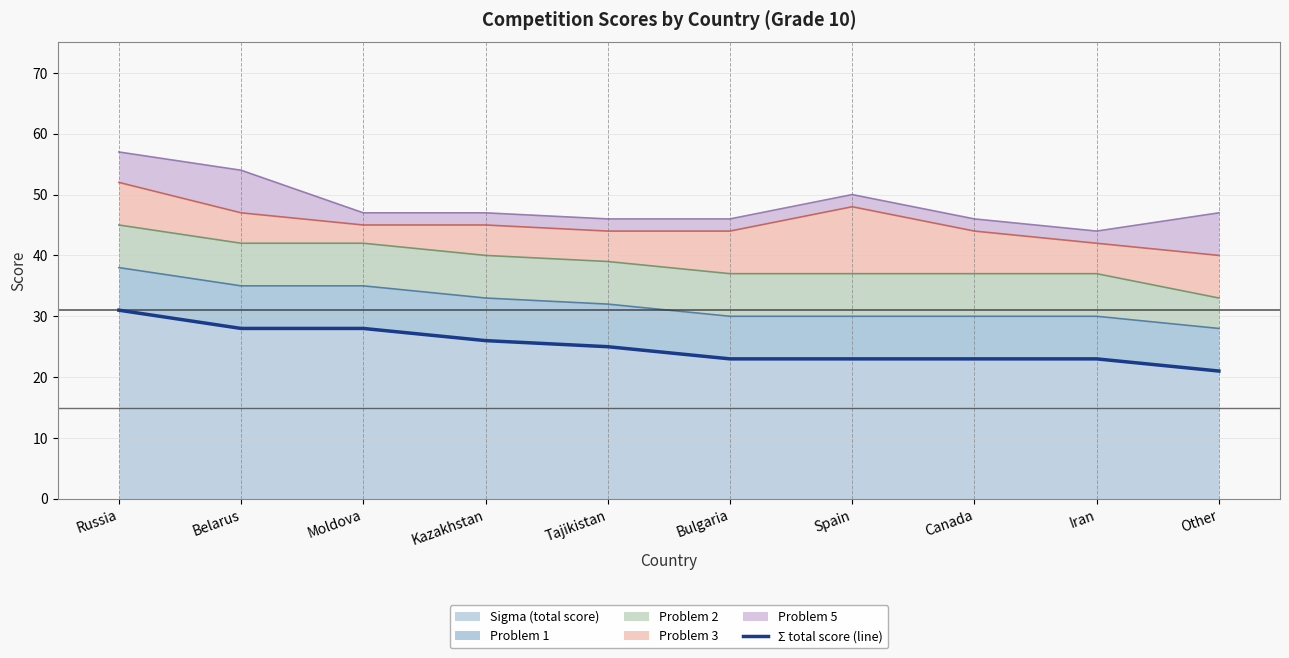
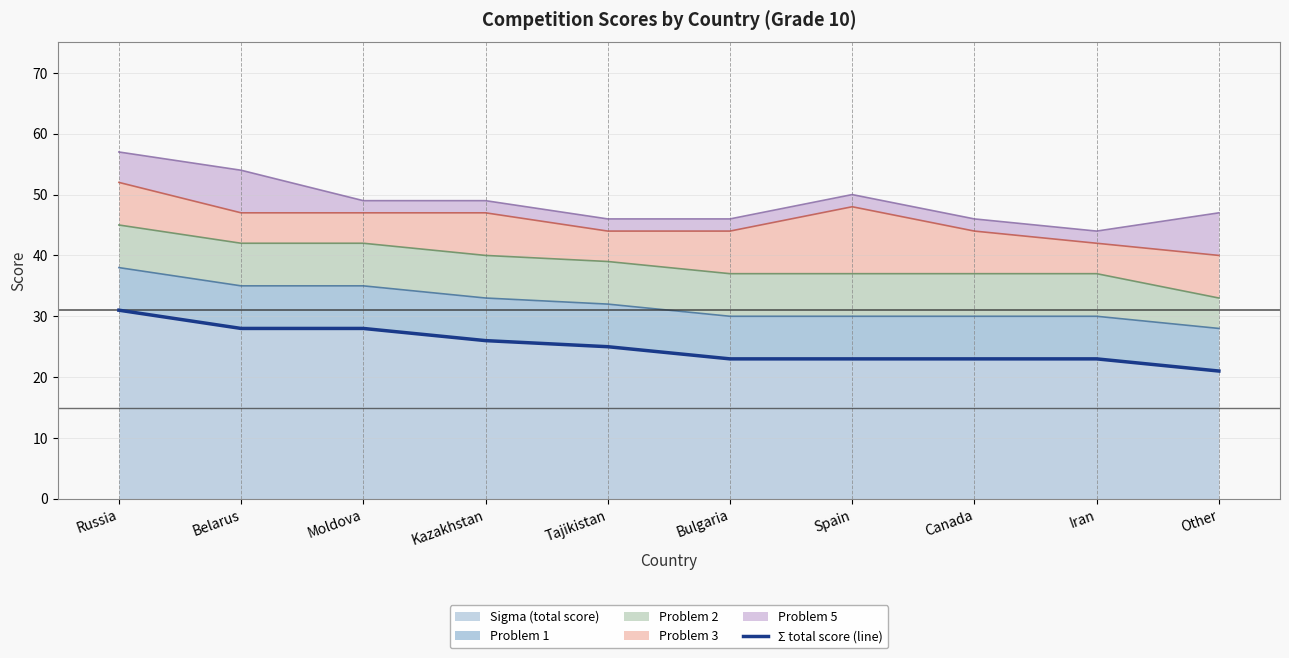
  {
    "Problem 3": {
      "Russia": 7,
      "Belarus": 5,
-     "Moldova": 3,
-     "Kazakhstan": 5,
+     "Moldova": 5,
+     "Kazakhstan": 7,
      "Tajikistan": 5,
      "Bulgaria": 7,
      "Spain": 11,
      "Canada": 7,
      "Iran": 5,
      "Other": 7
    }
  }
